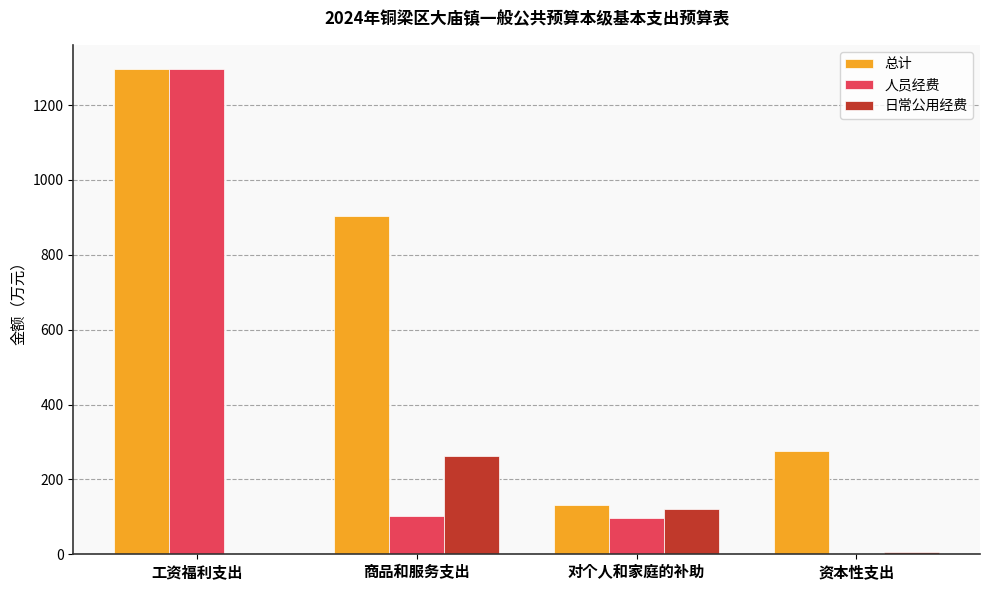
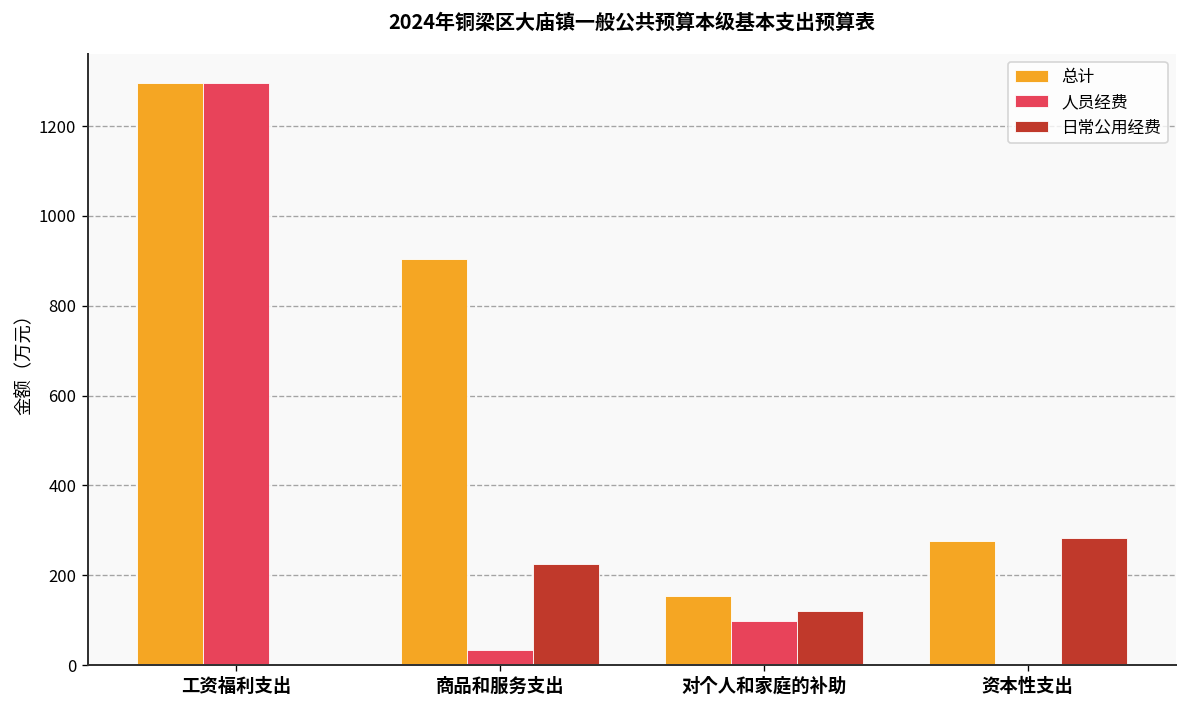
  {
    "总计": {
      "工资福利支出": 1300,
      "商品和服务支出": 900,
-     "对个人和家庭的补助": 130,
+     "对个人和家庭的补助": 150,
      "资本性支出": 280
    },
    "人员经费": {
      "工资福利支出": 1300,
-     "商品和服务支出": 100,
+     "商品和服务支出": 30,
      "对个人和家庭的补助": 100,
      "资本性支出": 0
    },
    "日常公用经费": {
      "工资福利支出": 0,
-     "商品和服务支出": 260,
+     "商品和服务支出": 220,
      "对个人和家庭的补助": 120,
-     "资本性支出": 10
+     "资本性支出": 280
    }
  }
